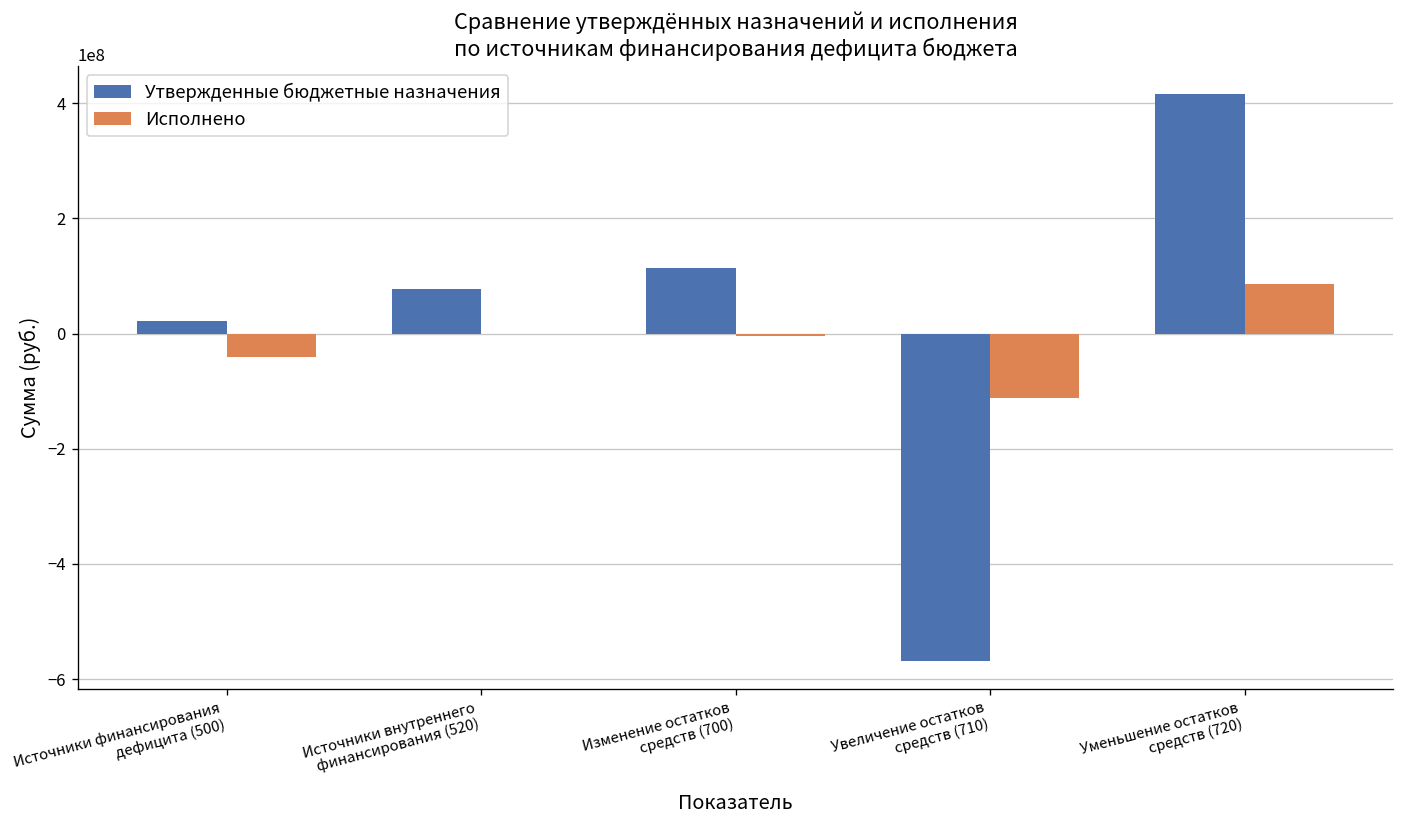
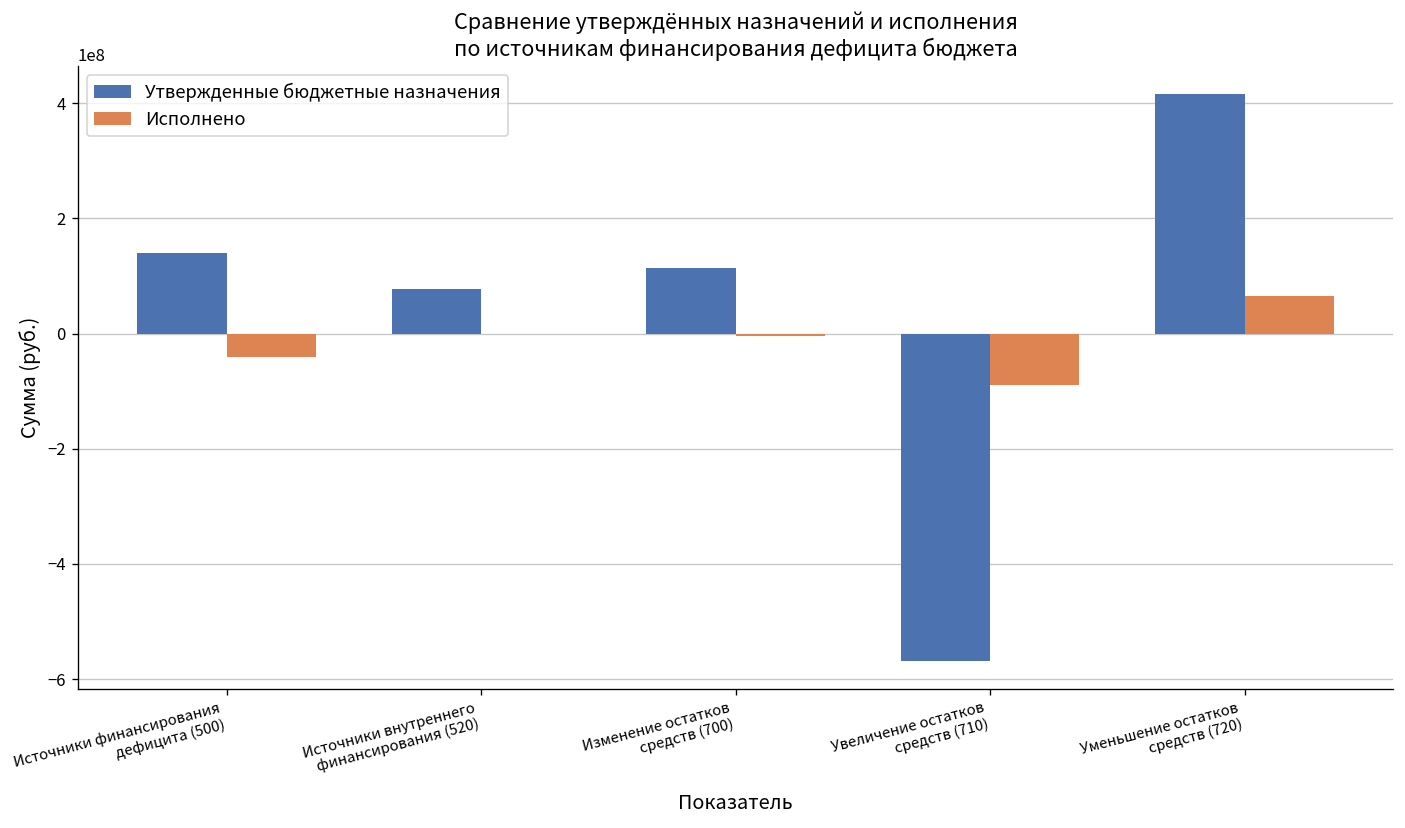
  {
    "Утвержденные бюджетные назначения": {
-     "Источники финансирования дефицита (500)": 20000000,
+     "Источники финансирования дефицита (500)": 140000000,
      "Источники внутреннего финансирования (520)": 80000000,
      "Изменение остатков средств (700)": 110000000,
      "Увеличение остатков средств (710)": -570000000,
      "Уменьшение остатков средств (720)": 420000000
    },
    "Исполнено": {
      "Источники финансирования дефицита (500)": -40000000,
      "Источники внутреннего финансирования (520)": 0,
-     "Увеличение остатков средств (710)": -110000000,
-     "Уменьшение остатков средств (720)": 90000000
+     "Увеличение остатков средств (710)": -90000000,
+     "Уменьшение остатков средств (720)": 70000000
    }
  }
